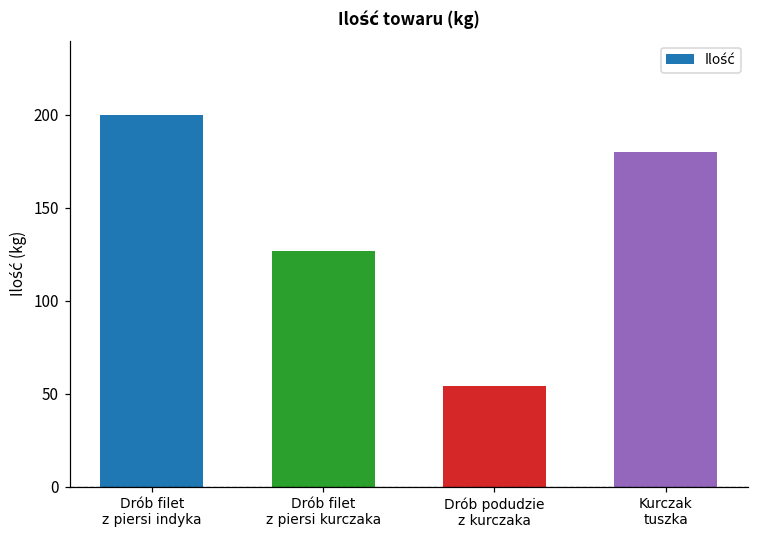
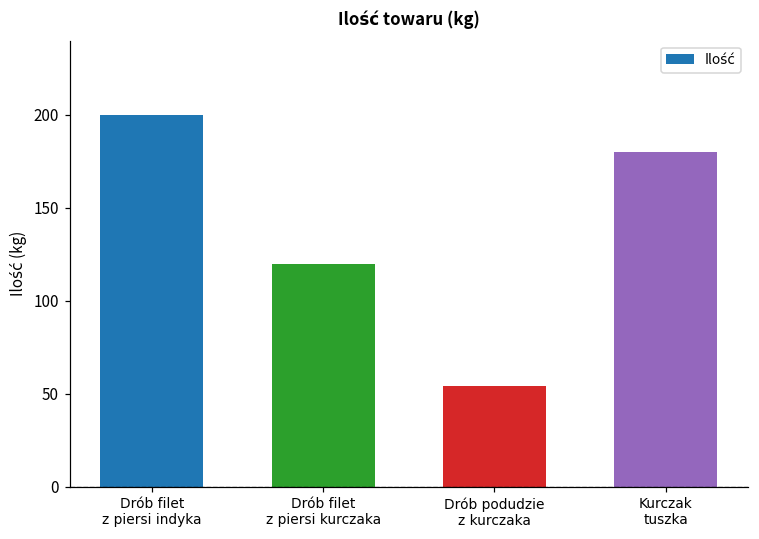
  {
    "Drób filet z piersi indyka": 200,
-   "Drób filet z piersi kurczaka": 127,
+   "Drób filet z piersi kurczaka": 120,
    "Drób podudzie z kurczaka": 54,
    "Kurczak tuszka": 180
  }
